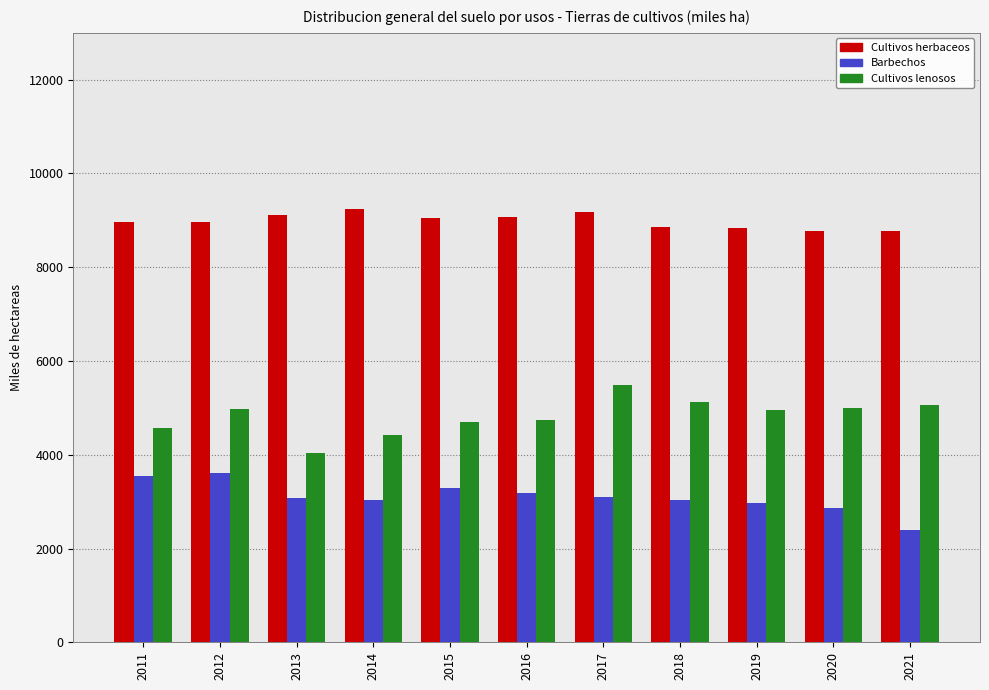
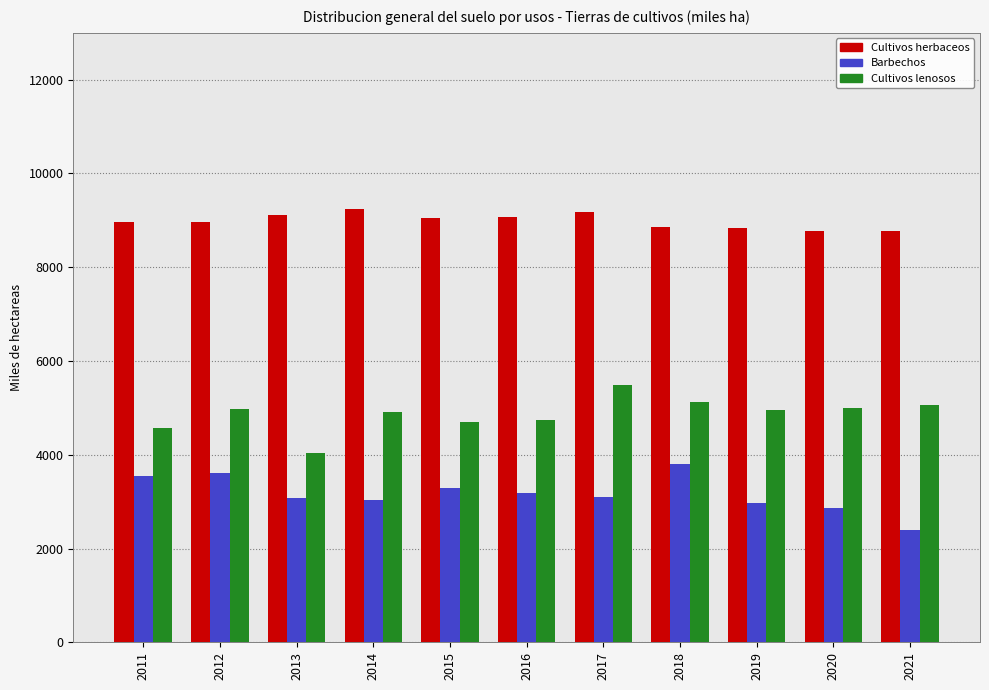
  {
    "Cultivos herbaceos": {
      "2011": 9000,
      "2012": 9000,
      "2013": 9100,
      "2014": 9200,
      "2015": 9000,
      "2016": 9100,
      "2017": 9200,
      "2018": 8900,
      "2019": 8800,
      "2020": 8800,
      "2021": 8800
    },
    "Barbechos": {
      "2011": 3500,
      "2012": 3600,
      "2013": 3100,
      "2014": 3000,
      "2015": 3300,
      "2016": 3200,
      "2017": 3100,
-     "2018": 3000,
+     "2018": 3800,
      "2019": 3000,
      "2020": 2900,
      "2021": 2400
    },
    "Cultivos lenosos": {
      "2011": 4600,
      "2012": 5000,
      "2013": 4000,
-     "2014": 4400,
+     "2014": 4900,
      "2015": 4700,
      "2016": 4700,
      "2017": 5500,
      "2018": 5100,
      "2019": 4900,
      "2020": 5000,
      "2021": 5100
    }
  }
